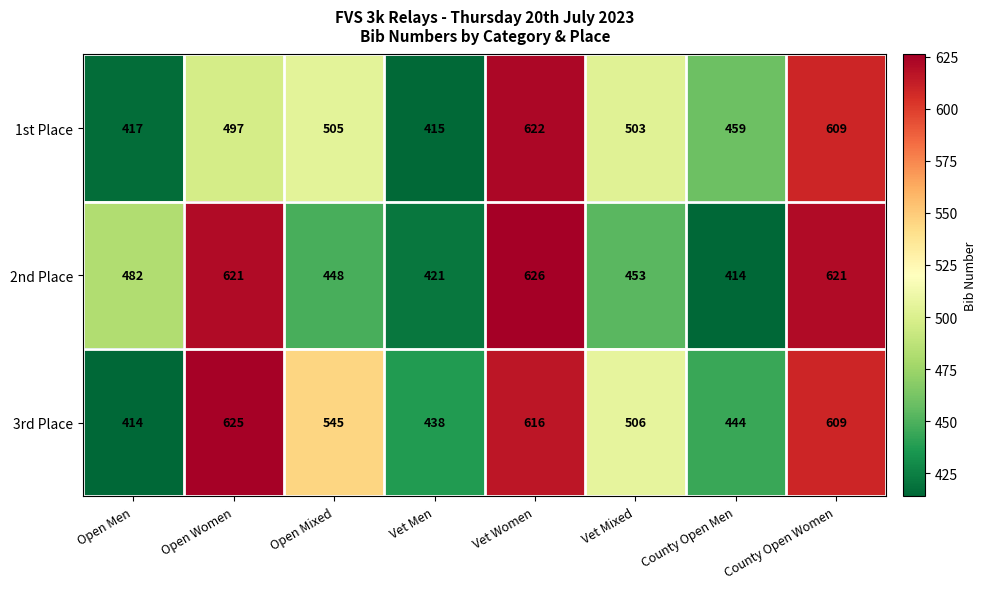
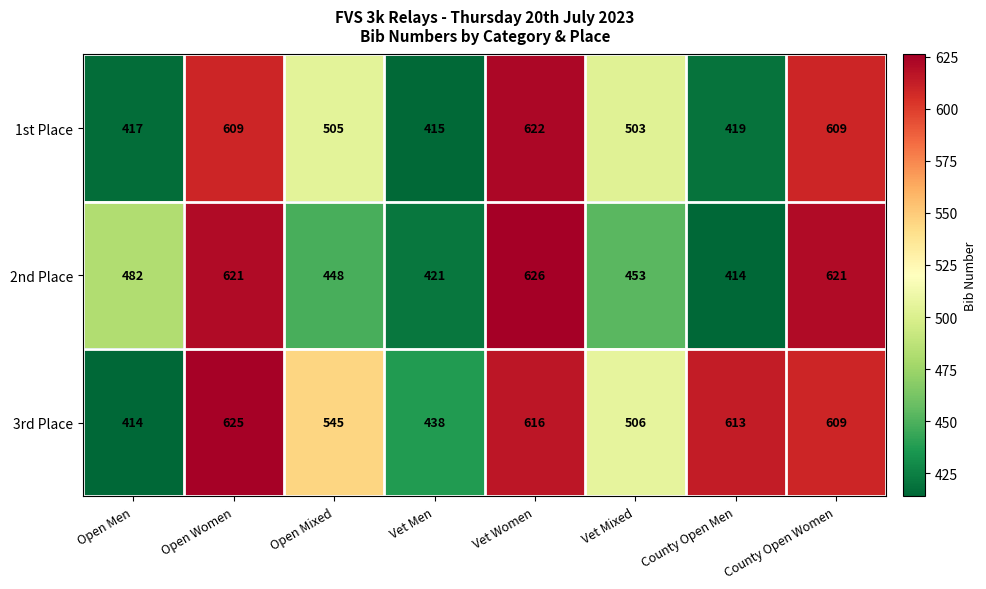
  {
    "1st Place": {
      "Open Men": 417,
-     "Open Women": 497,
+     "Open Women": 609,
      "Open Mixed": 505,
      "Vet Men": 415,
      "Vet Women": 622,
      "Vet Mixed": 503,
-     "County Open Men": 459,
+     "County Open Men": 419,
      "County Open Women": 609
    },
    "2nd Place": {
      "Open Men": 482,
      "Open Women": 621,
      "Open Mixed": 448,
      "Vet Men": 421,
      "Vet Women": 626,
      "Vet Mixed": 453,
      "County Open Men": 414,
      "County Open Women": 621
    },
    "3rd Place": {
      "Open Men": 414,
      "Open Women": 625,
      "Open Mixed": 545,
      "Vet Men": 438,
      "Vet Women": 616,
      "Vet Mixed": 506,
-     "County Open Men": 444,
+     "County Open Men": 613,
      "County Open Women": 609
    }
  }
